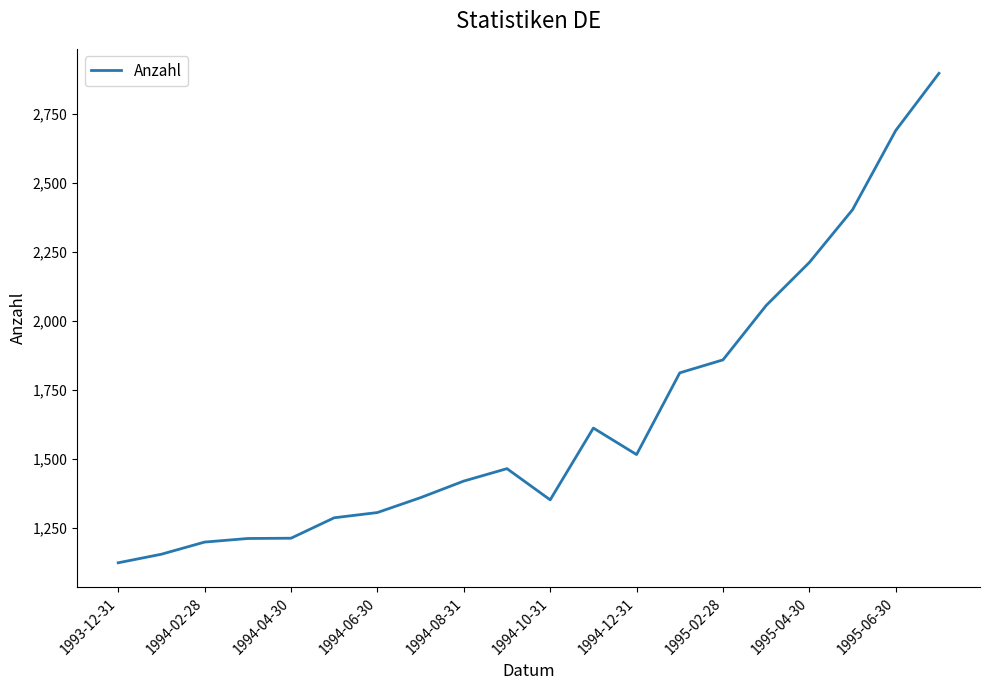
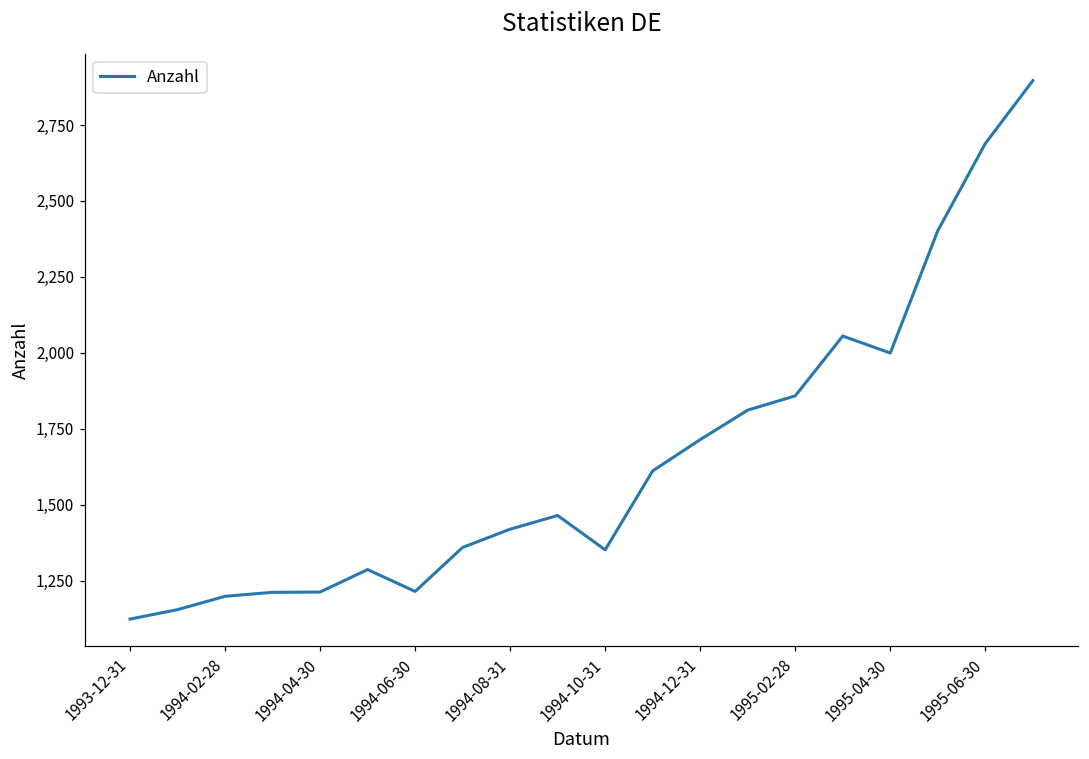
  {
    "1993-12-31": "1,120",
    "1994-02-28": "1,200",
    "1994-04-30": "1,210",
-   "1994-06-30": "1,310",
+   "1994-06-30": "1,210",
    "1994-08-31": "1,420",
    "1994-10-31": "1,350",
-   "1994-12-31": "1,520",
+   "1994-12-31": "1,710",
    "1995-02-28": "1,860",
-   "1995-04-30": "2,210",
+   "1995-04-30": "2,000",
    "1995-06-30": "2,690"
  }
